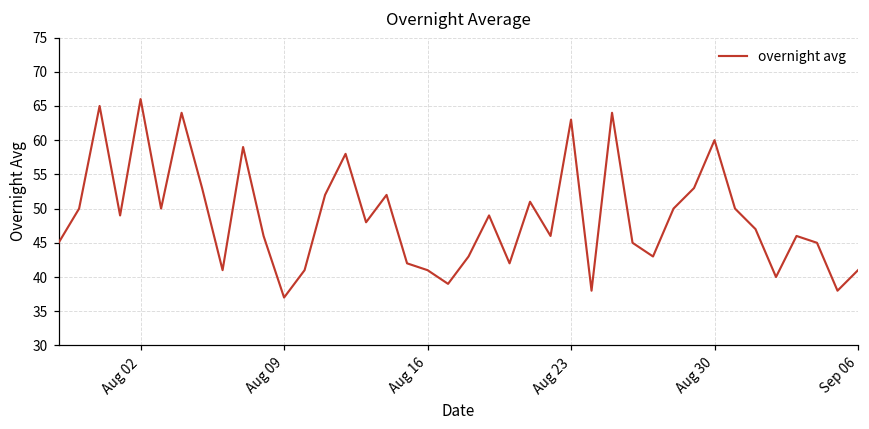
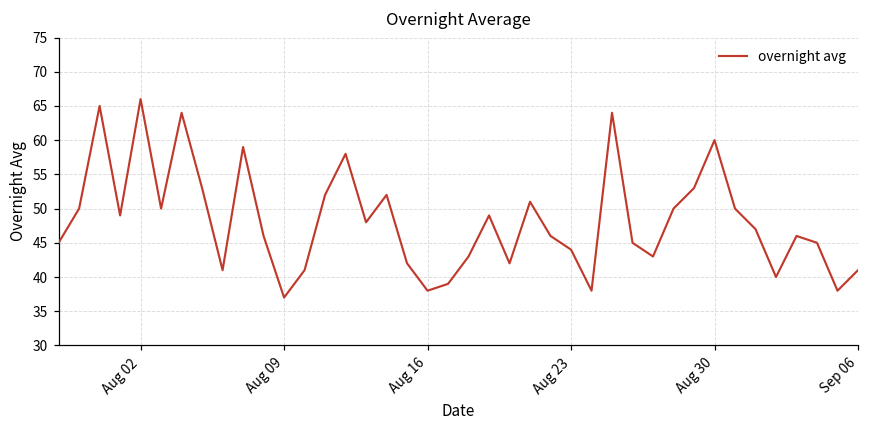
  {
    "Aug 02": 66,
    "Aug 09": 37,
-   "Aug 16": 41,
-   "Aug 23": 63,
+   "Aug 16": 38,
+   "Aug 23": 44,
    "Aug 30": 60,
    "Sep 06": 41
  }
